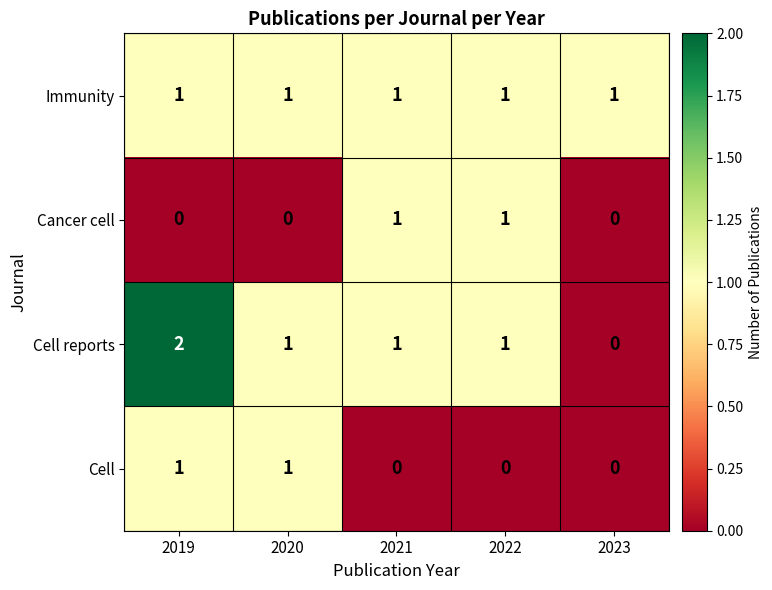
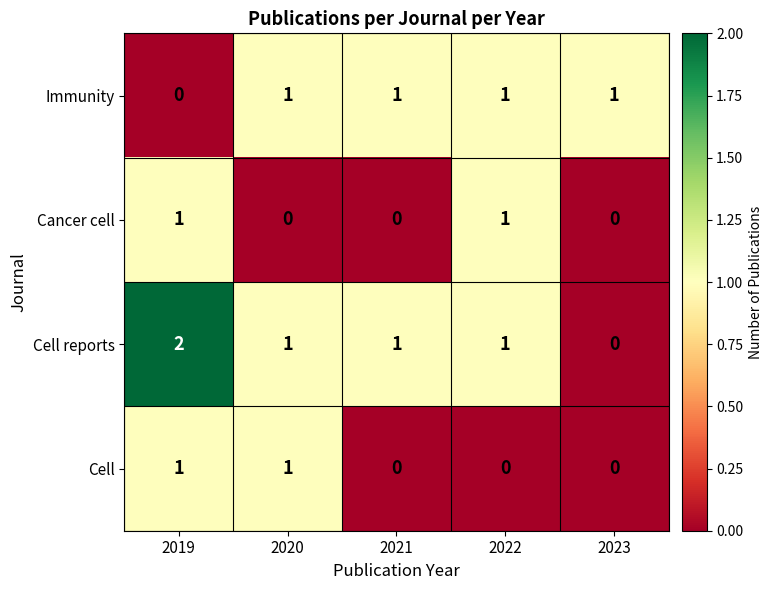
  {
    "Immunity": {
-     "2019": 1,
+     "2019": 0,
      "2020": 1,
      "2021": 1,
      "2022": 1,
      "2023": 1
    },
    "Cancer cell": {
-     "2019": 0,
+     "2019": 1,
      "2020": 0,
-     "2021": 1,
+     "2021": 0,
      "2022": 1,
      "2023": 0
    },
    "Cell reports": {
      "2019": 2,
      "2020": 1,
      "2021": 1,
      "2022": 1,
      "2023": 0
    },
    "Cell": {
      "2019": 1,
      "2020": 1,
      "2021": 0,
      "2022": 0,
      "2023": 0
    }
  }
